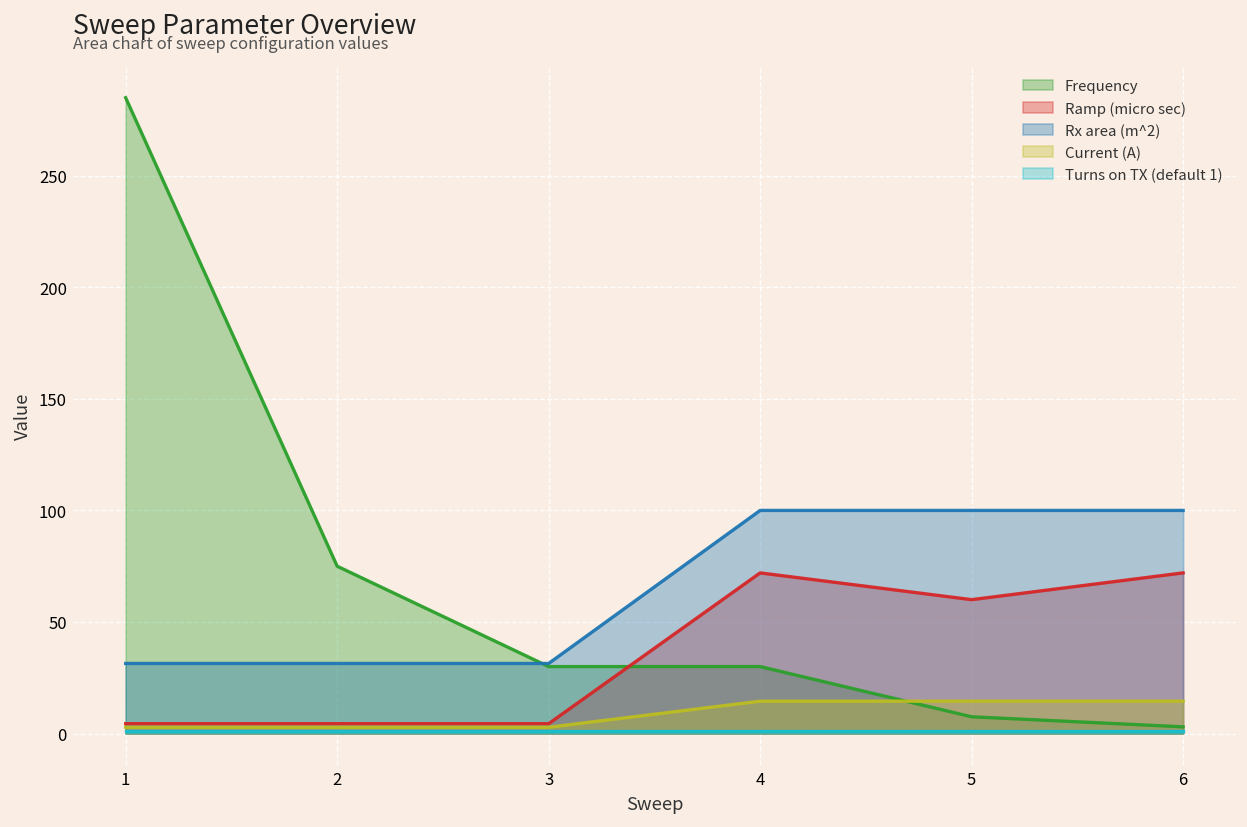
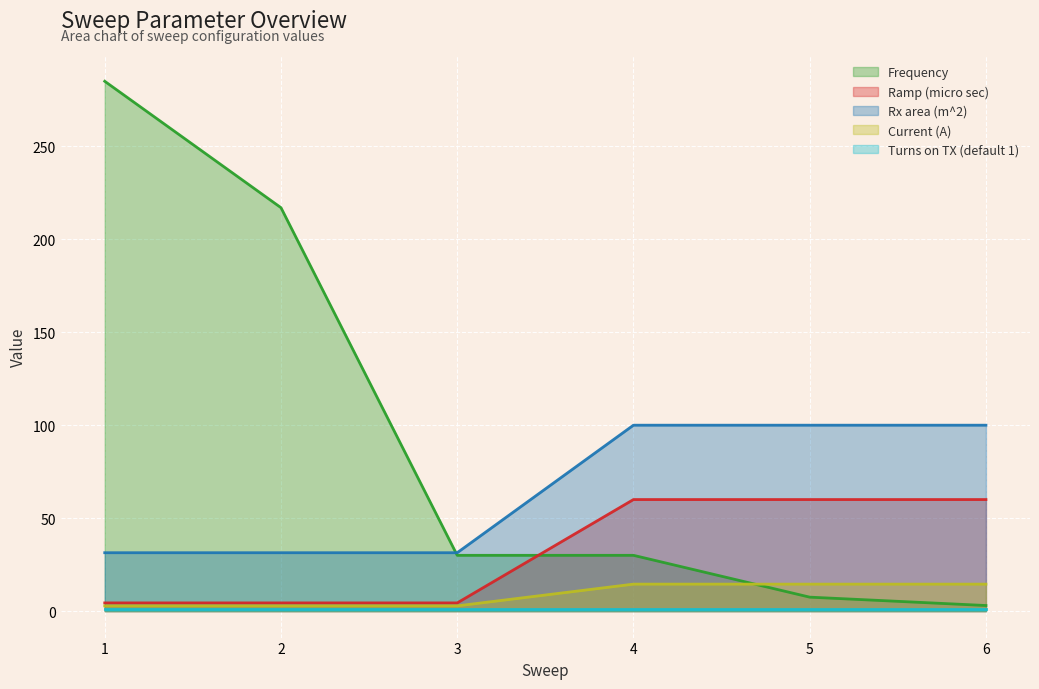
  {
    "Frequency": {
      "1": 285,
-     "2": 75,
+     "2": 217,
      "3": 30,
      "4": 30,
      "5": 8,
      "6": 3
    },
    "Ramp (micro sec)": {
      "1": 4,
      "2": 4,
      "3": 4,
-     "4": 72,
+     "4": 60,
      "5": 60,
-     "6": 72
+     "6": 60
    },
    "Current (A)": {
      "1": 3,
      "2": 3,
      "3": 3,
      "4": 15,
      "5": 15,
      "6": 15
    }
  }
